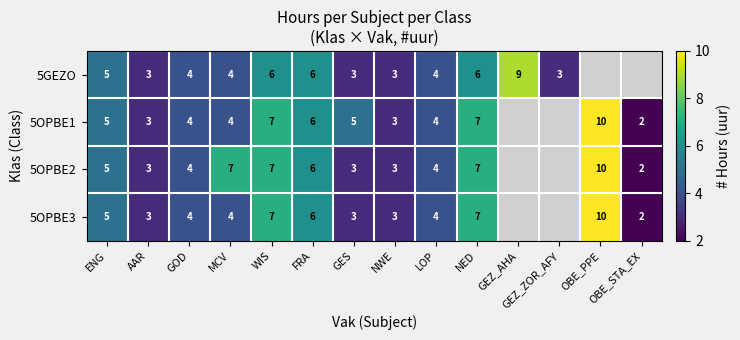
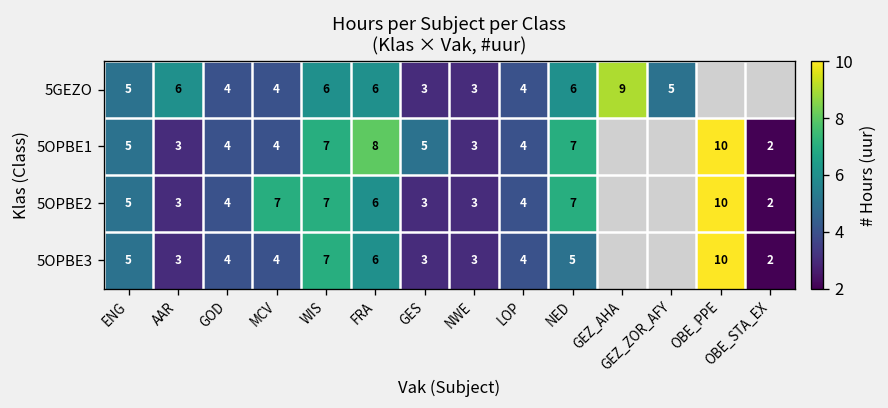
  {
    "5GEZO": {
      "ENG": 5,
-     "AAR": 3,
+     "AAR": 6,
      "GOD": 4,
      "MCV": 4,
      "WIS": 6,
      "FRA": 6,
      "GES": 3,
      "NWE": 3,
      "LOP": 4,
      "NED": 6,
      "GEZ_AHA": 9,
-     "GEZ_ZOR_AFY": 3
+     "GEZ_ZOR_AFY": 5
    },
    "5OPBE1": {
      "ENG": 5,
      "AAR": 3,
      "GOD": 4,
      "MCV": 4,
      "WIS": 7,
-     "FRA": 6,
+     "FRA": 8,
      "GES": 5,
      "NWE": 3,
      "LOP": 4,
      "NED": 7,
      "OBE_PPE": 10,
      "OBE_STA_EX": 2
    },
    "5OPBE2": {
      "ENG": 5,
      "AAR": 3,
      "GOD": 4,
      "MCV": 7,
      "WIS": 7,
      "FRA": 6,
      "GES": 3,
      "NWE": 3,
      "LOP": 4,
      "NED": 7,
      "OBE_PPE": 10,
      "OBE_STA_EX": 2
    },
    "5OPBE3": {
      "ENG": 5,
      "AAR": 3,
      "GOD": 4,
      "MCV": 4,
      "WIS": 7,
      "FRA": 6,
      "GES": 3,
      "NWE": 3,
      "LOP": 4,
-     "NED": 7,
+     "NED": 5,
      "OBE_PPE": 10,
      "OBE_STA_EX": 2
    }
  }
